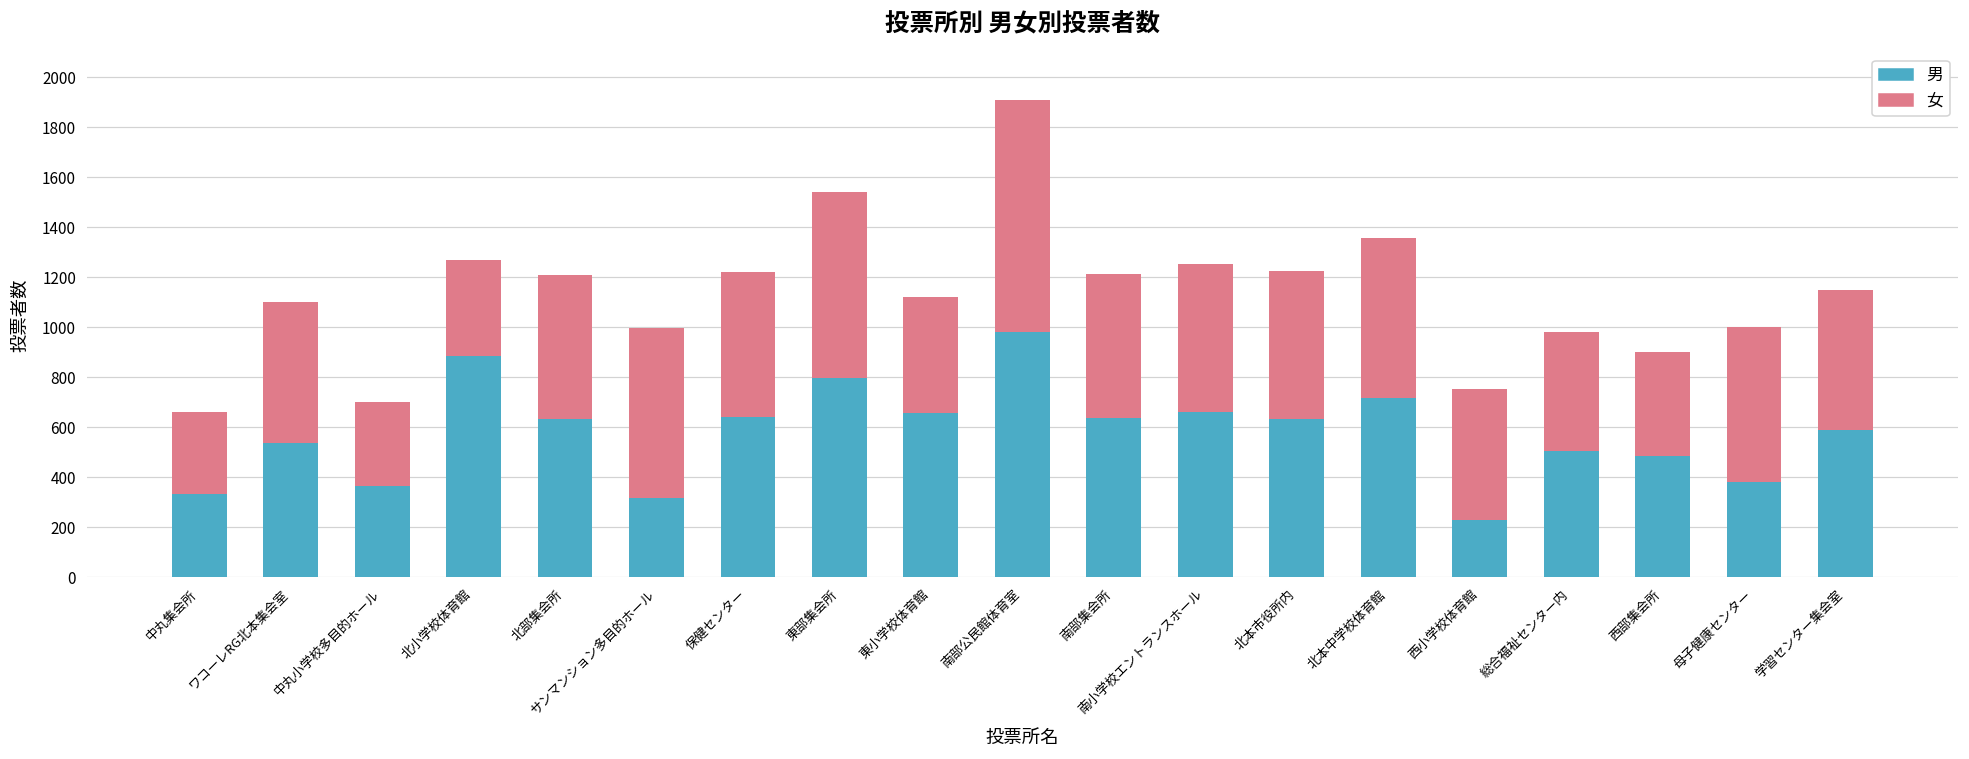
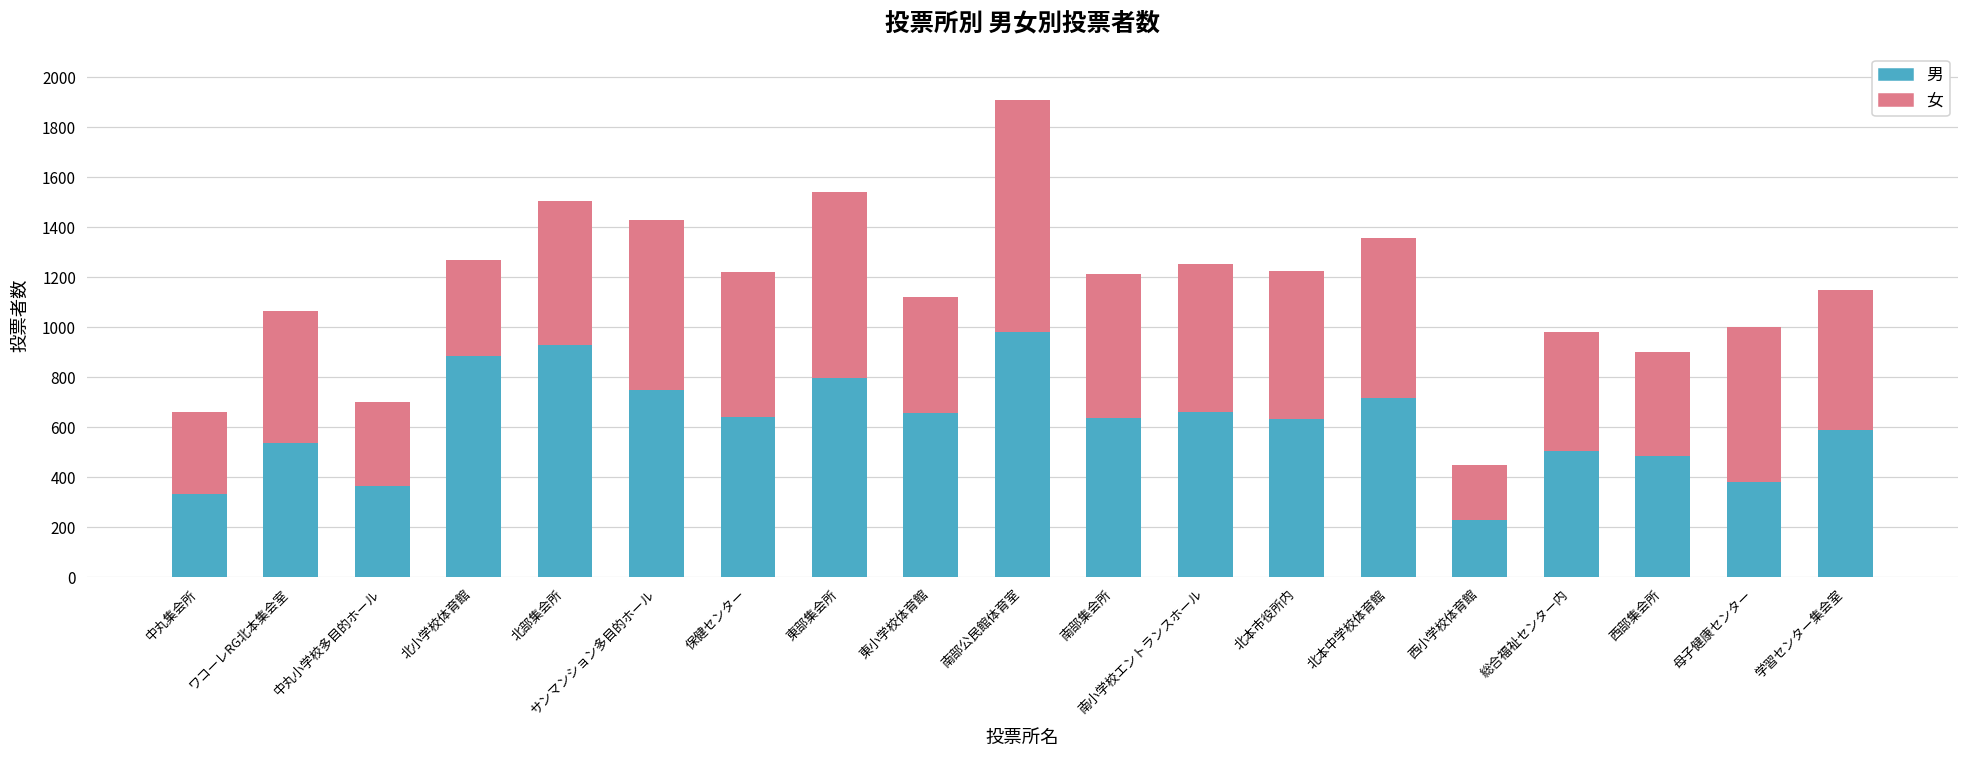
  {
    "男": {
      "中丸集会所": 330,
      "ワコーレRG北本集会室": 540,
      "中丸小学校多目的ホール": 360,
      "北小学校体育館": 890,
-     "北部集会所": 630,
-     "サンマンション多目的ホール": 320,
+     "北部集会所": 930,
+     "サンマンション多目的ホール": 750,
      "保健センター": 640,
      "東部集会所": 800,
      "東小学校体育館": 660,
      "南部公民館体育室": 980,
      "南部集会所": 640,
      "南小学校エントランスホール": 660,
      "北本市役所内": 640,
      "北本中学校体育館": 720,
      "西小学校体育館": 230,
      "総合福祉センター内": 510,
      "西部集会所": 490,
      "母子健康センター": 380,
      "学習センター集会室": 590
    },
    "女": {
      "中丸集会所": 330,
-     "ワコーレRG北本集会室": 570,
+     "ワコーレRG北本集会室": 530,
      "中丸小学校多目的ホール": 340,
      "北小学校体育館": 390,
      "北部集会所": 580,
      "サンマンション多目的ホール": 680,
      "保健センター": 580,
      "東部集会所": 740,
      "東小学校体育館": 460,
      "南部公民館体育室": 930,
      "南部集会所": 580,
      "南小学校エントランスホール": 590,
      "北本市役所内": 590,
      "北本中学校体育館": 640,
-     "西小学校体育館": 530,
+     "西小学校体育館": 220,
      "総合福祉センター内": 480,
      "西部集会所": 420,
      "母子健康センター": 620,
      "学習センター集会室": 560
    }
  }
